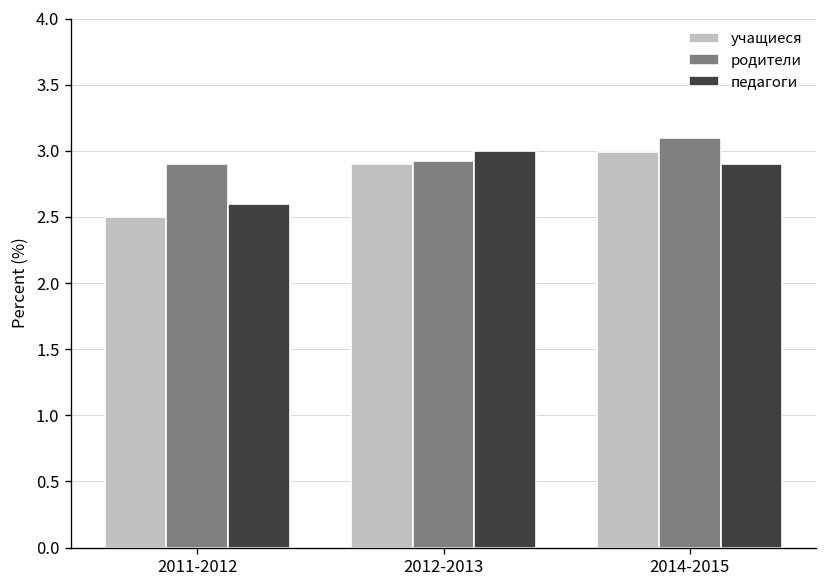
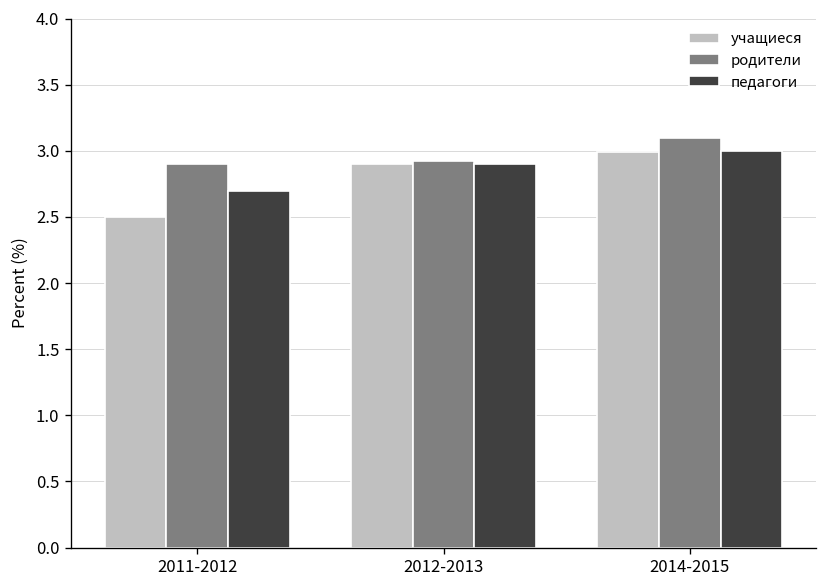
  {
    "учащиеся": {
      "2011-2012": 2.5,
      "2012-2013": 2.9,
      "2014-2015": 3.0
    },
    "родители": {
      "2011-2012": 2.9,
      "2012-2013": 2.9,
      "2014-2015": 3.1
    },
    "педагоги": {
-     "2011-2012": 2.6,
-     "2012-2013": 3.0,
-     "2014-2015": 2.9
+     "2011-2012": 2.7,
+     "2012-2013": 2.9,
+     "2014-2015": 3.0
    }
  }
